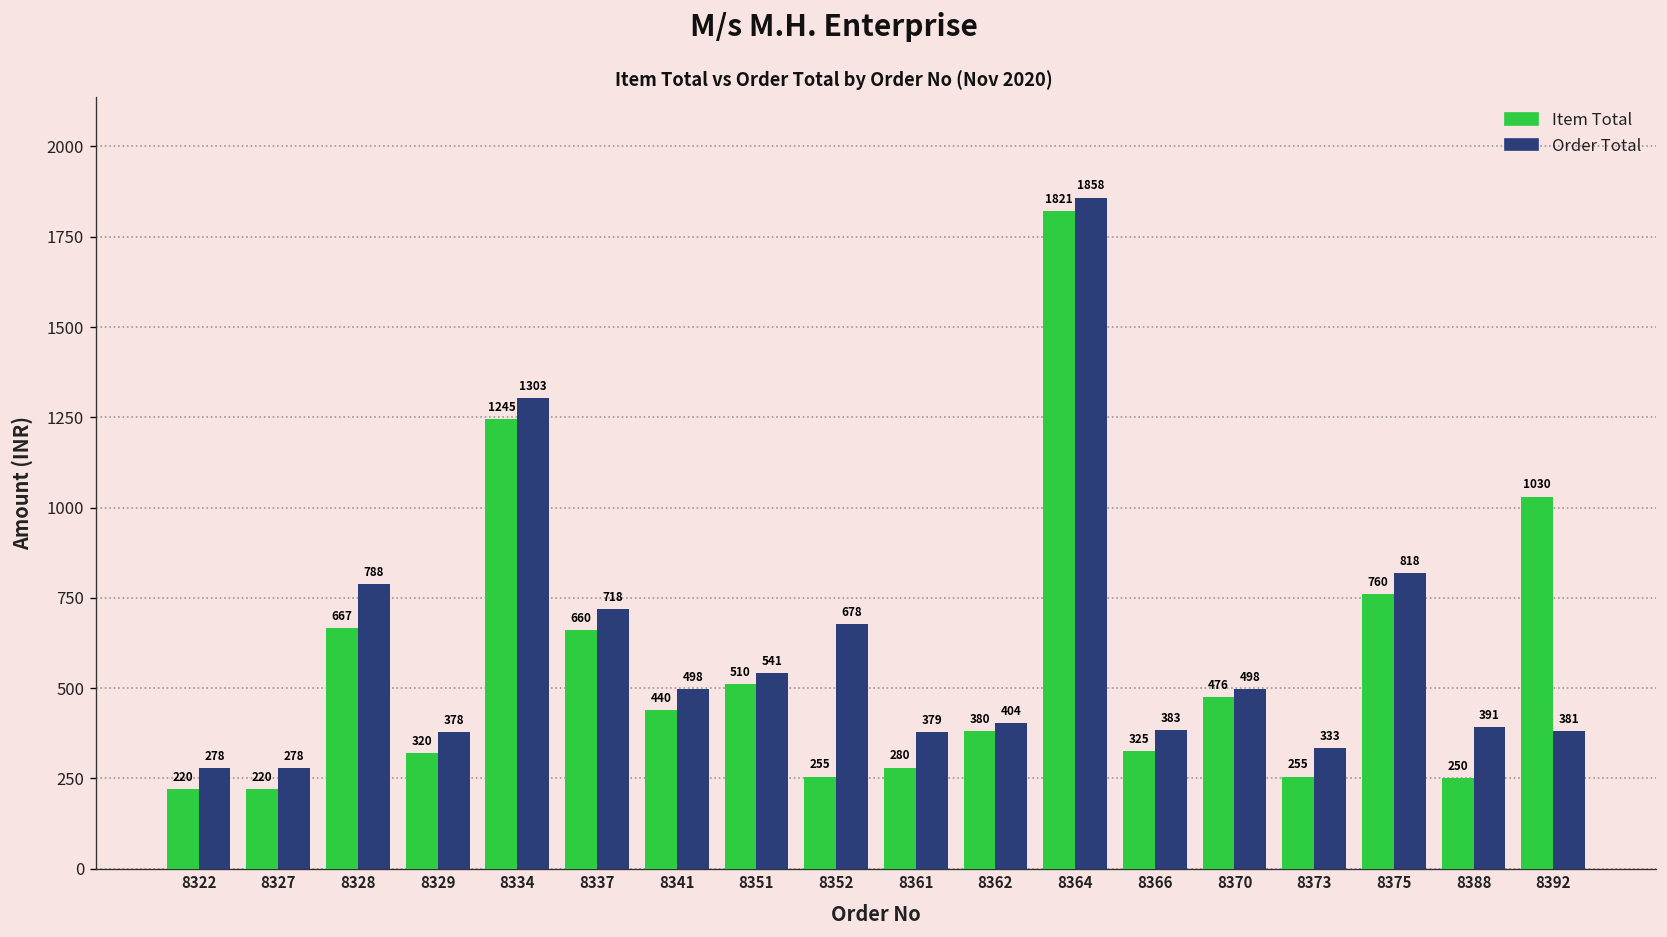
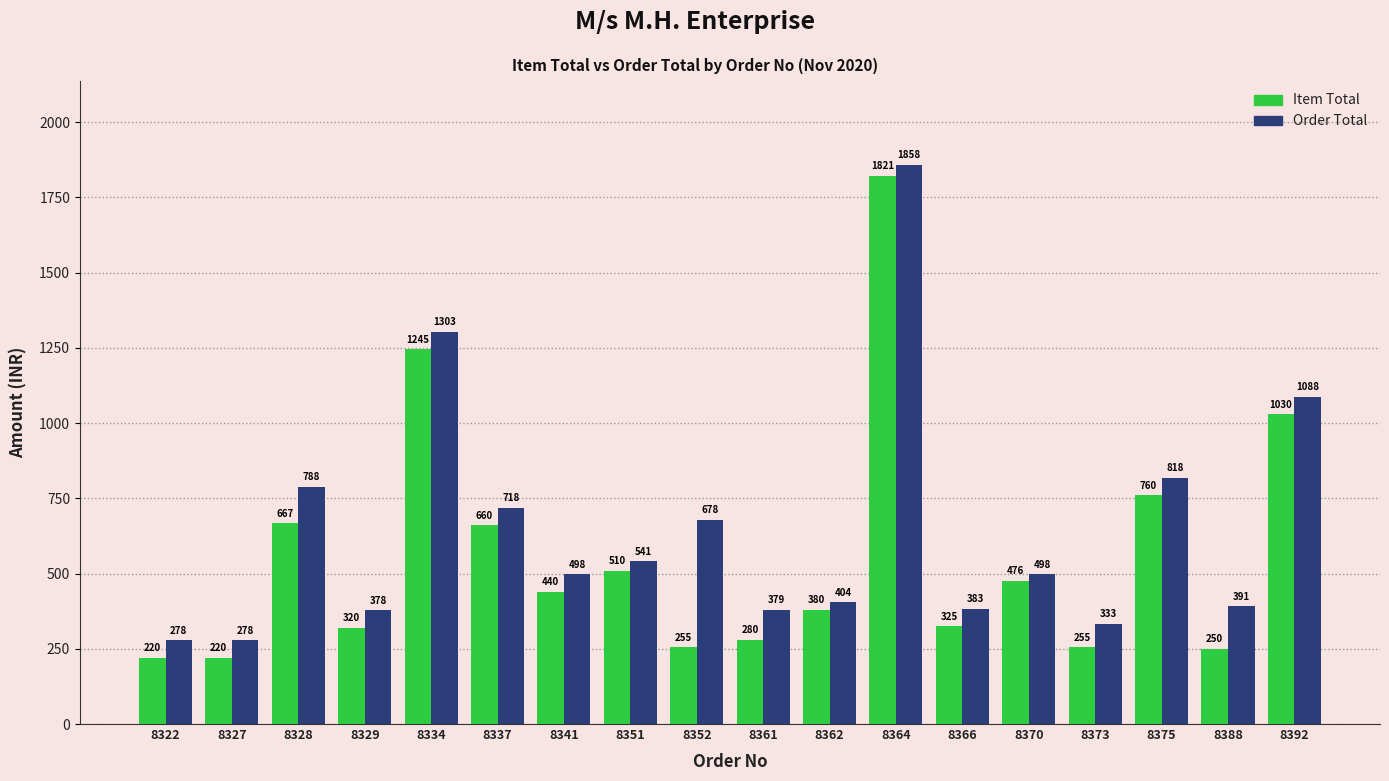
  {
    "Item Total": {
      "8322": 220,
      "8327": 220,
      "8328": 667,
      "8329": 320,
      "8334": 1245,
      "8337": 660,
      "8341": 440,
      "8351": 510,
      "8352": 255,
      "8361": 280,
      "8362": 380,
      "8364": 1821,
      "8366": 325,
      "8370": 476,
      "8373": 255,
      "8375": 760,
      "8388": 250,
      "8392": 1030
    },
    "Order Total": {
      "8322": 278,
      "8327": 278,
      "8328": 788,
      "8329": 378,
      "8334": 1303,
      "8337": 718,
      "8341": 498,
      "8351": 541,
      "8352": 678,
      "8361": 379,
      "8362": 404,
      "8364": 1858,
      "8366": 383,
      "8370": 498,
      "8373": 333,
      "8375": 818,
      "8388": 391,
-     "8392": 381
+     "8392": 1088
    }
  }
